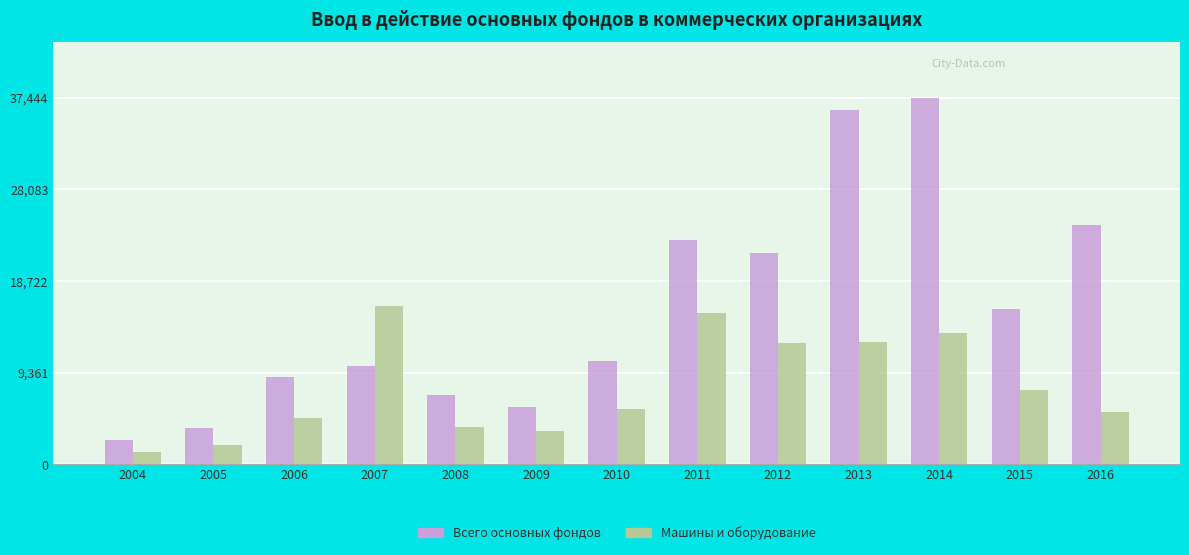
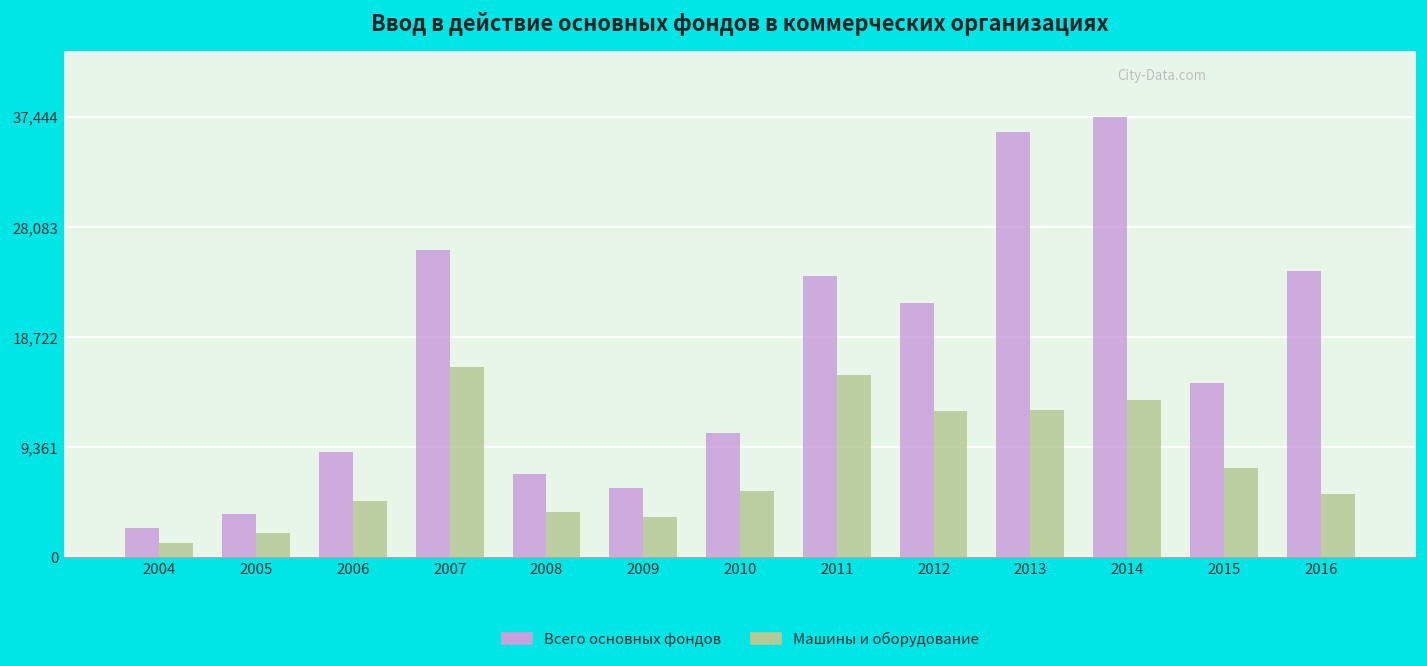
  {
    "Всего основных фондов": {
      "2004": "2,000",
      "2005": "4,000",
      "2006": "9,000",
-     "2007": "10,000",
+     "2007": "26,000",
      "2008": "7,000",
      "2009": "6,000",
      "2010": "11,000",
-     "2011": "23,000",
+     "2011": "24,000",
      "2012": "22,000",
      "2013": "36,000",
      "2014": "37,000",
-     "2015": "16,000",
+     "2015": "15,000",
      "2016": "24,000"
    },
    "Машины и оборудование": {
      "2004": "1,000",
      "2005": "2,000",
      "2006": "5,000",
      "2007": "16,000",
      "2008": "4,000",
      "2009": "3,000",
      "2010": "6,000",
      "2011": "16,000",
      "2012": "12,000",
      "2013": "13,000",
      "2014": "13,000",
      "2015": "8,000",
      "2016": "5,000"
    }
  }
